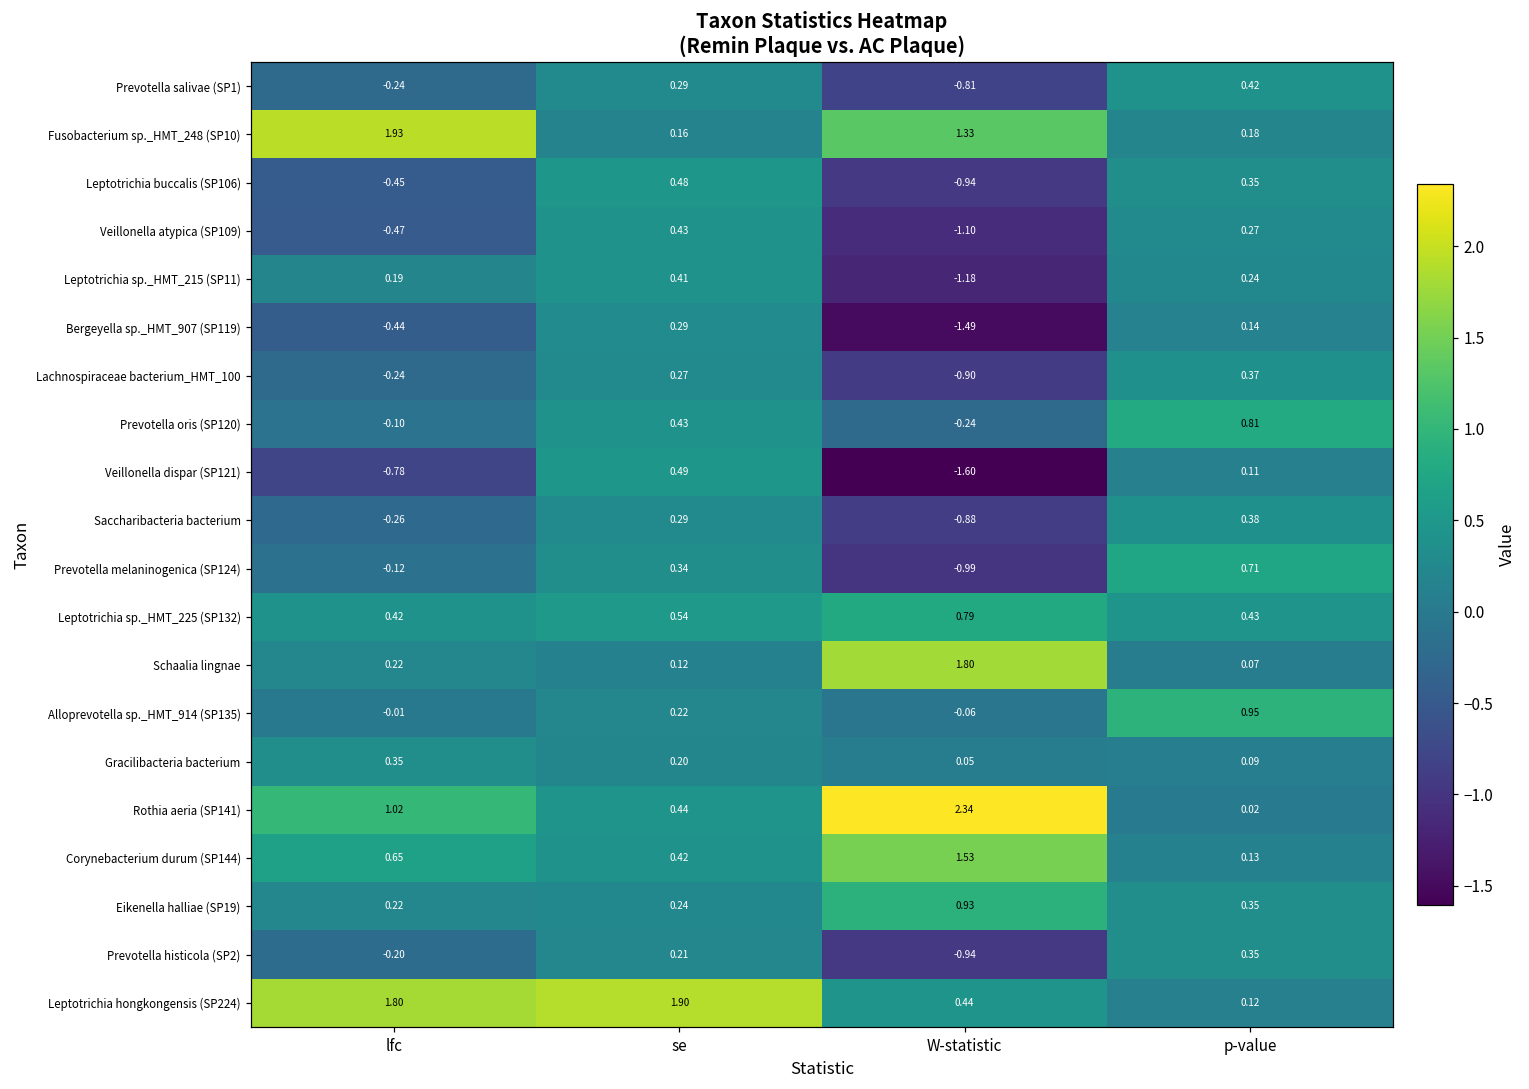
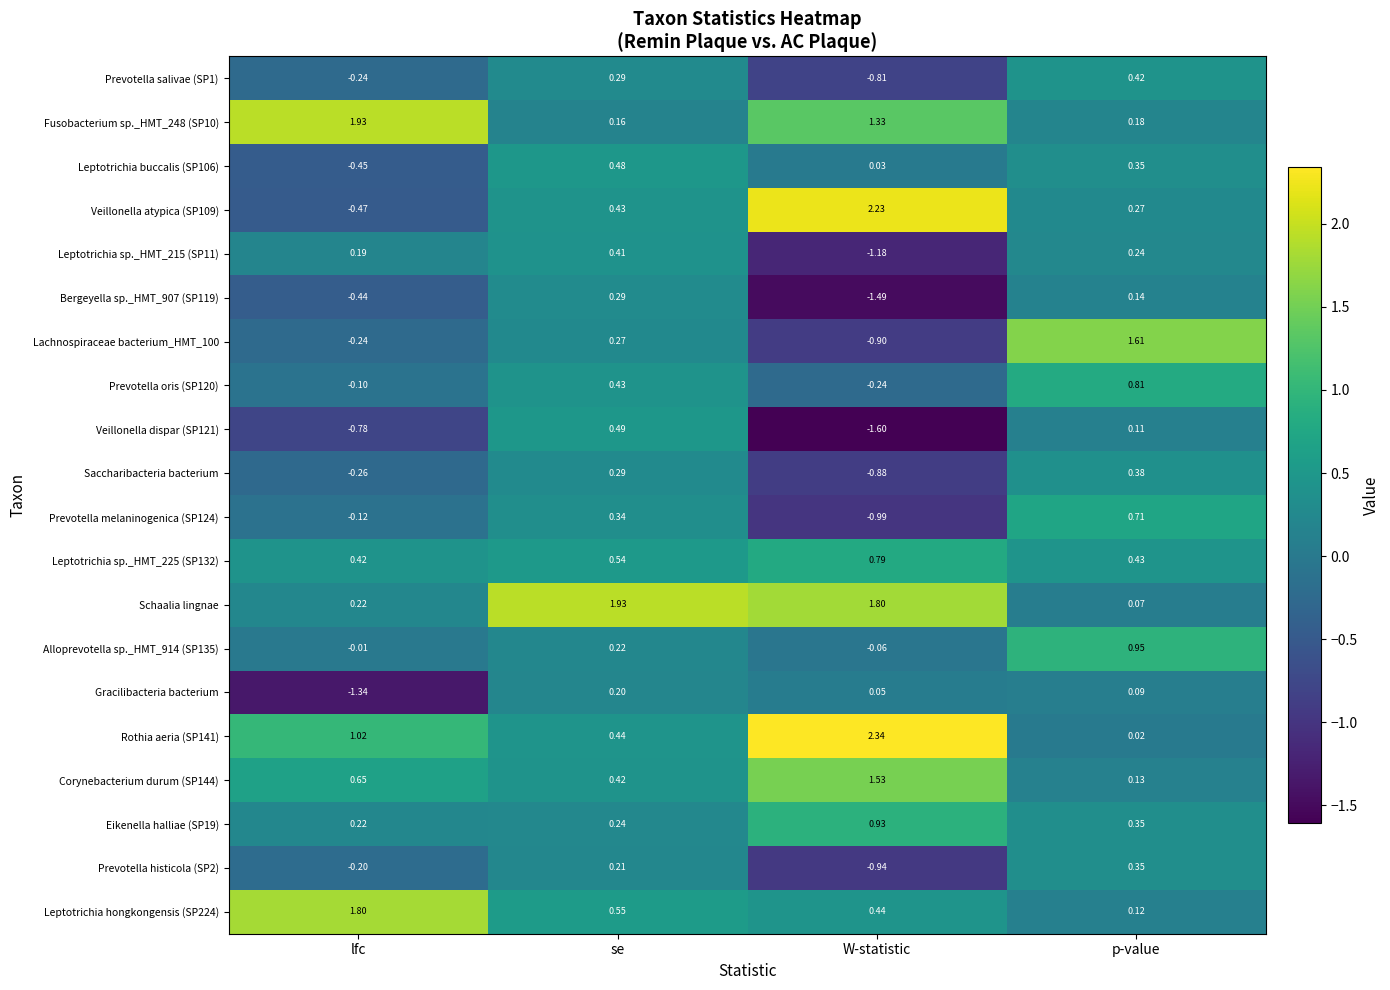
  {
    "Prevotella salivae (SP1)": {
      "lfc": -0.24,
      "se": 0.29,
      "W-statistic": -0.81,
      "p-value": 0.42
    },
    "Fusobacterium sp._HMT_248 (SP10)": {
      "lfc": 1.93,
      "se": 0.16,
      "W-statistic": 1.33,
      "p-value": 0.18
    },
    "Leptotrichia buccalis (SP106)": {
      "lfc": -0.45,
      "se": 0.48,
-     "W-statistic": -0.94,
+     "W-statistic": 0.03,
      "p-value": 0.35
    },
    "Veillonella atypica (SP109)": {
      "lfc": -0.47,
      "se": 0.43,
-     "W-statistic": -1.10,
+     "W-statistic": 2.23,
      "p-value": 0.27
    },
    "Leptotrichia sp._HMT_215 (SP11)": {
      "lfc": 0.19,
      "se": 0.41,
      "W-statistic": -1.18,
      "p-value": 0.24
    },
    "Bergeyella sp._HMT_907 (SP119)": {
      "lfc": -0.44,
      "se": 0.29,
      "W-statistic": -1.49,
      "p-value": 0.14
    },
    "Lachnospiraceae bacterium_HMT_100": {
      "lfc": -0.24,
      "se": 0.27,
      "W-statistic": -0.90,
-     "p-value": 0.37
+     "p-value": 1.61
    },
    "Prevotella oris (SP120)": {
      "lfc": -0.10,
      "se": 0.43,
      "W-statistic": -0.24,
      "p-value": 0.81
    },
    "Veillonella dispar (SP121)": {
      "lfc": -0.78,
      "se": 0.49,
      "W-statistic": -1.60,
      "p-value": 0.11
    },
    "Saccharibacteria bacterium": {
      "lfc": -0.26,
      "se": 0.29,
      "W-statistic": -0.88,
      "p-value": 0.38
    },
    "Prevotella melaninogenica (SP124)": {
      "lfc": -0.12,
      "se": 0.34,
      "W-statistic": -0.99,
      "p-value": 0.71
    },
    "Leptotrichia sp._HMT_225 (SP132)": {
      "lfc": 0.42,
      "se": 0.54,
      "W-statistic": 0.79,
      "p-value": 0.43
    },
    "Schaalia lingnae": {
      "lfc": 0.22,
-     "se": 0.12,
+     "se": 1.93,
      "W-statistic": 1.80,
      "p-value": 0.07
    },
    "Alloprevotella sp._HMT_914 (SP135)": {
      "lfc": -0.01,
      "se": 0.22,
      "W-statistic": -0.06,
      "p-value": 0.95
    },
    "Gracilibacteria bacterium": {
-     "lfc": 0.35,
+     "lfc": -1.34,
      "se": 0.20,
      "W-statistic": 0.05,
      "p-value": 0.09
    },
    "Rothia aeria (SP141)": {
      "lfc": 1.02,
      "se": 0.44,
      "W-statistic": 2.34,
      "p-value": 0.02
    },
    "Corynebacterium durum (SP144)": {
      "lfc": 0.65,
      "se": 0.42,
      "W-statistic": 1.53,
      "p-value": 0.13
    },
    "Eikenella halliae (SP19)": {
      "lfc": 0.22,
      "se": 0.24,
      "W-statistic": 0.93,
      "p-value": 0.35
    },
    "Prevotella histicola (SP2)": {
      "lfc": -0.20,
      "se": 0.21,
      "W-statistic": -0.94,
      "p-value": 0.35
    },
    "Leptotrichia hongkongensis (SP224)": {
      "lfc": 1.80,
-     "se": 1.90,
+     "se": 0.55,
      "W-statistic": 0.44,
      "p-value": 0.12
    }
  }
